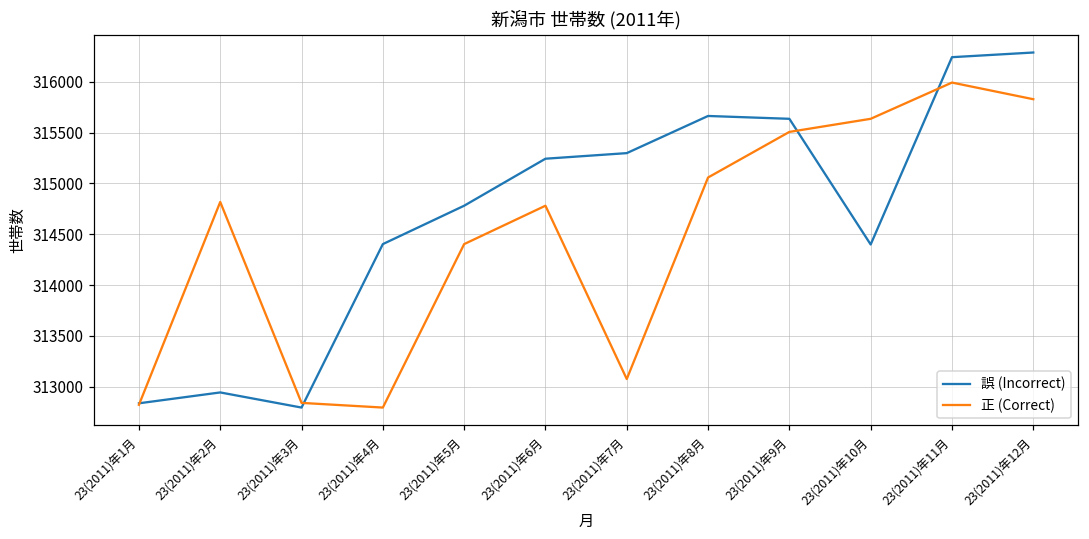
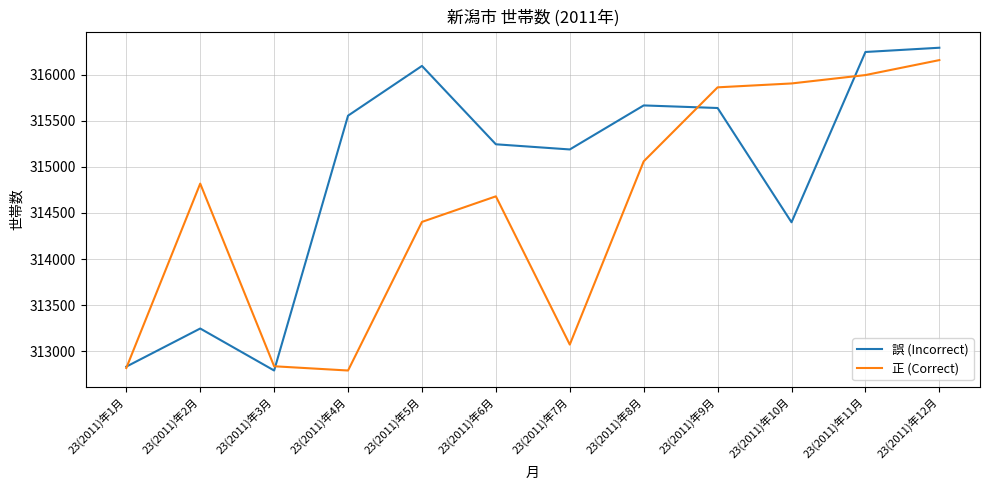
  {
    "誤 (Incorrect)": {
-     "23(2011)年2月": 312900,
+     "23(2011)年2月": 313200,
      "23(2011)年3月": 312800,
-     "23(2011)年4月": 314400,
-     "23(2011)年5月": 314800,
+     "23(2011)年4月": 315600,
+     "23(2011)年5月": 316100,
      "23(2011)年6月": 315200,
-     "23(2011)年7月": 315300,
+     "23(2011)年7月": 315200,
      "23(2011)年8月": 315700,
      "23(2011)年9月": 315600,
      "23(2011)年10月": 314400,
      "23(2011)年11月": 316200,
      "23(2011)年12月": 316300
    },
    "正 (Correct)": {
      "23(2011)年2月": 314800,
      "23(2011)年3月": 312800,
      "23(2011)年4月": 312800,
      "23(2011)年5月": 314400,
-     "23(2011)年6月": 314800,
+     "23(2011)年6月": 314700,
      "23(2011)年7月": 313100,
      "23(2011)年8月": 315100,
-     "23(2011)年9月": 315500,
-     "23(2011)年10月": 315600,
+     "23(2011)年9月": 315900,
+     "23(2011)年10月": 315900,
      "23(2011)年11月": 316000,
-     "23(2011)年12月": 315800
+     "23(2011)年12月": 316200
    }
  }
